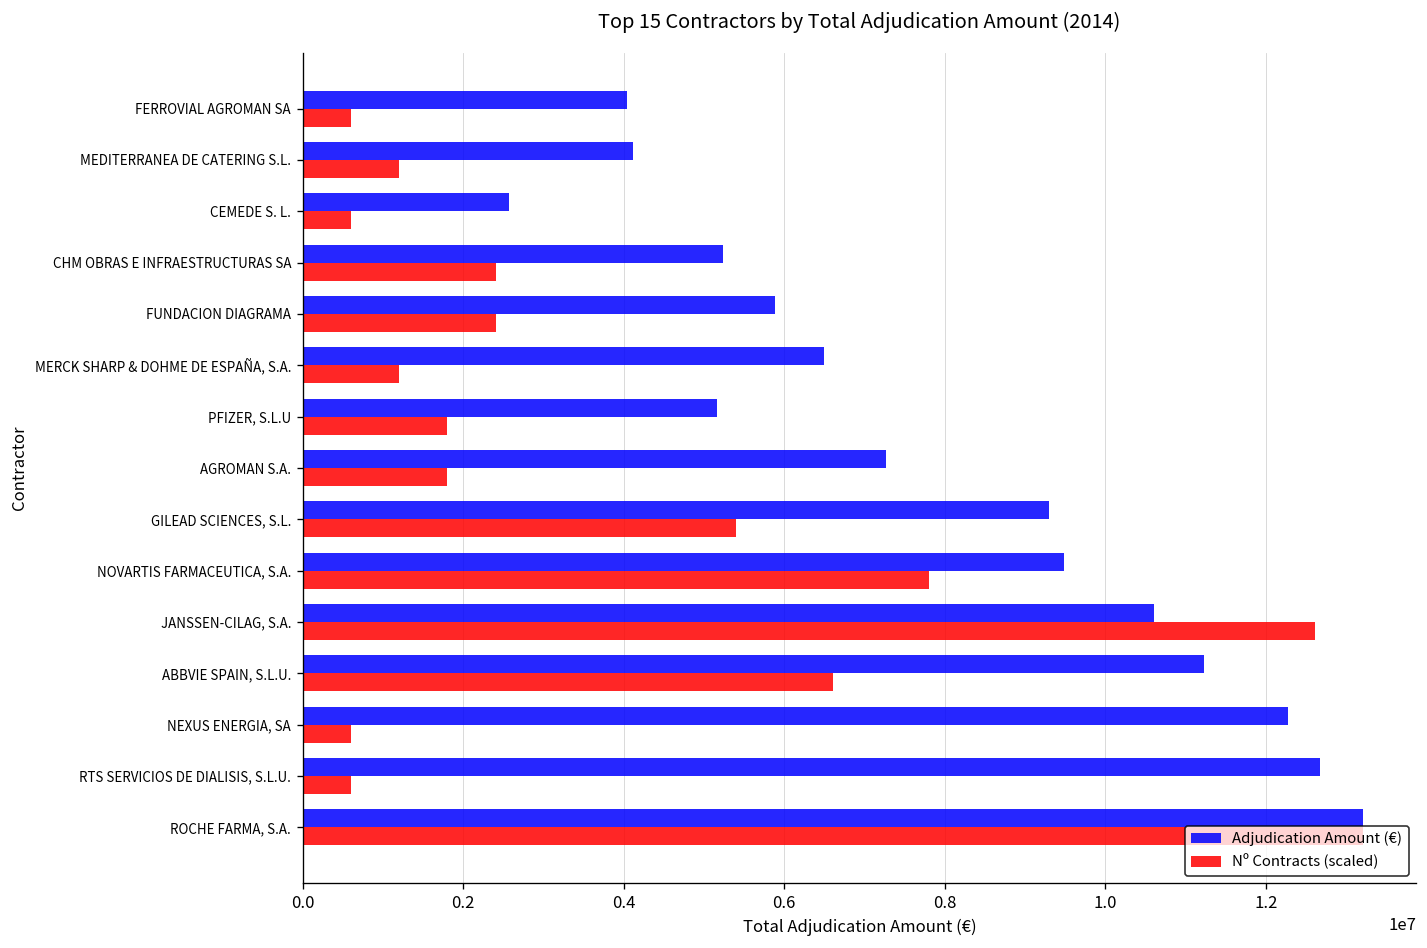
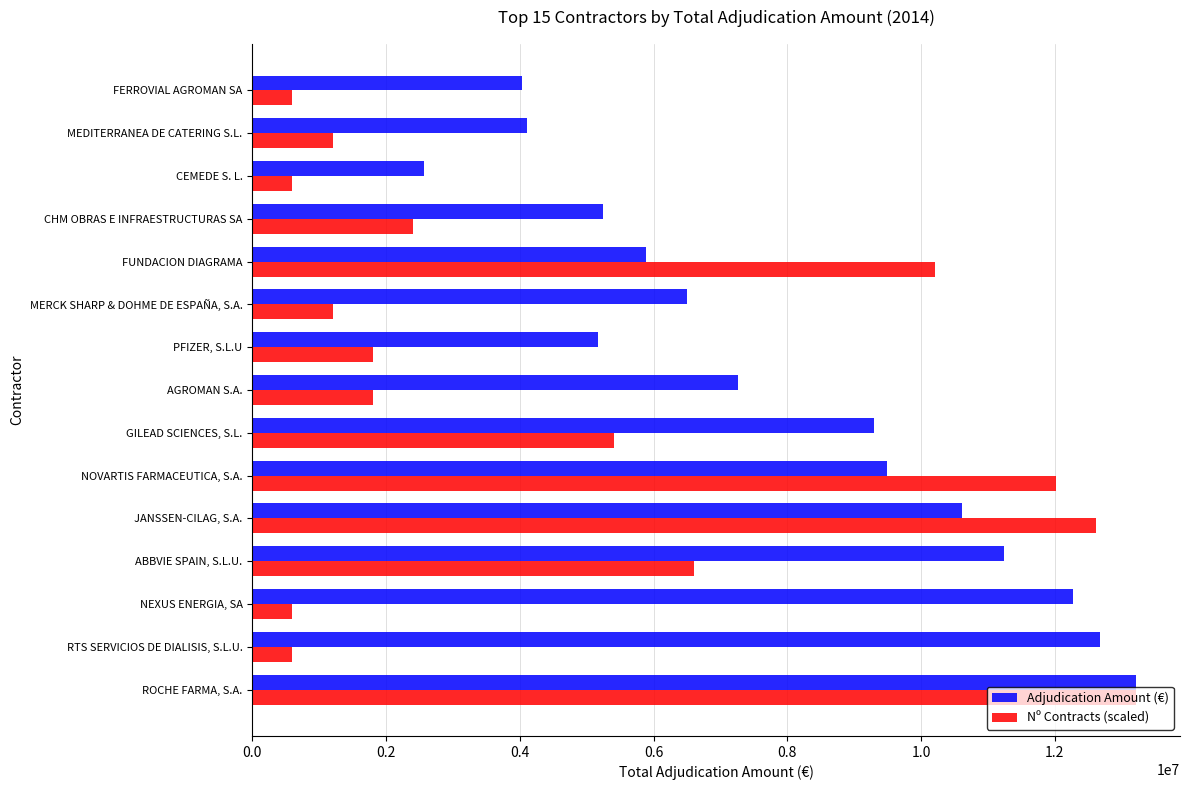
  {
    "Adjudication Amount (€)": {
      "FERROVIAL AGROMAN SA": 4000000,
      "MEDITERRANEA DE CATERING S.L.": 4100000,
      "CEMEDE S. L.": 2600000,
      "CHM OBRAS E INFRAESTRUCTURAS SA": 5200000,
      "FUNDACION DIAGRAMA": 5900000,
      "MERCK SHARP & DOHME DE ESPAÑA, S.A.": 6500000,
      "PFIZER, S.L.U": 5200000,
      "AGROMAN S.A.": 7300000,
      "GILEAD SCIENCES, S.L.": 9300000,
      "NOVARTIS FARMACEUTICA, S.A.": 9500000,
      "JANSSEN-CILAG, S.A.": 10600000,
      "ABBVIE SPAIN, S.L.U.": 11200000,
      "NEXUS ENERGIA, SA": 12300000,
      "RTS SERVICIOS DE DIALISIS, S.L.U.": 12700000,
      "ROCHE FARMA, S.A.": 13200000
    },
    "Nº Contracts (scaled)": {
      "FERROVIAL AGROMAN SA": 600000,
      "MEDITERRANEA DE CATERING S.L.": 1200000,
      "CEMEDE S. L.": 600000,
      "CHM OBRAS E INFRAESTRUCTURAS SA": 2400000,
-     "FUNDACION DIAGRAMA": 2400000,
+     "FUNDACION DIAGRAMA": 10200000,
      "MERCK SHARP & DOHME DE ESPAÑA, S.A.": 1200000,
      "PFIZER, S.L.U": 1800000,
      "AGROMAN S.A.": 1800000,
      "GILEAD SCIENCES, S.L.": 5400000,
-     "NOVARTIS FARMACEUTICA, S.A.": 7800000,
+     "NOVARTIS FARMACEUTICA, S.A.": 12000000,
      "JANSSEN-CILAG, S.A.": 12600000,
      "ABBVIE SPAIN, S.L.U.": 6600000,
      "NEXUS ENERGIA, SA": 600000,
      "RTS SERVICIOS DE DIALISIS, S.L.U.": 600000
    }
  }
